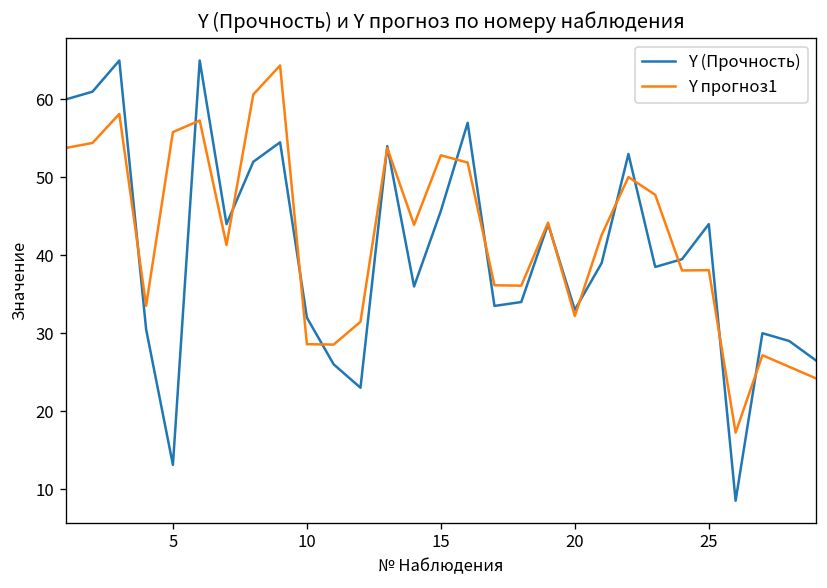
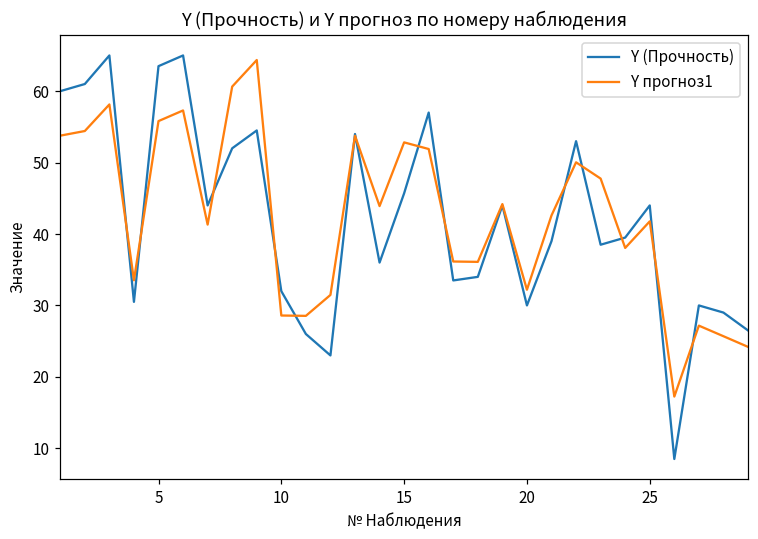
  {
    "Y (Прочность)": {
-     "5": 13,
+     "5": 64,
      "10": 32,
      "15": 46,
-     "20": 33,
+     "20": 30,
      "25": 44
    },
    "Y прогноз1": {
      "5": 56,
      "10": 29,
      "15": 53,
      "20": 32,
-     "25": 38
+     "25": 42
    }
  }
